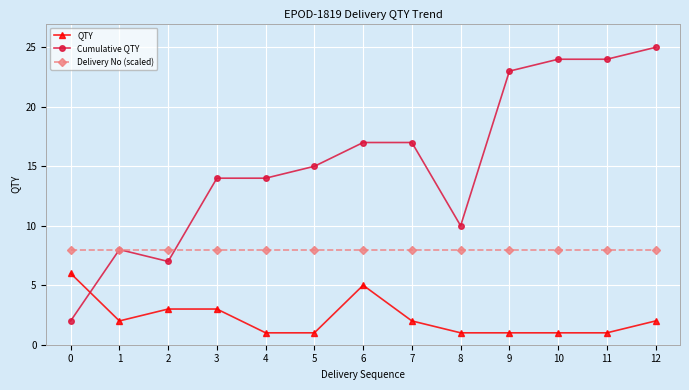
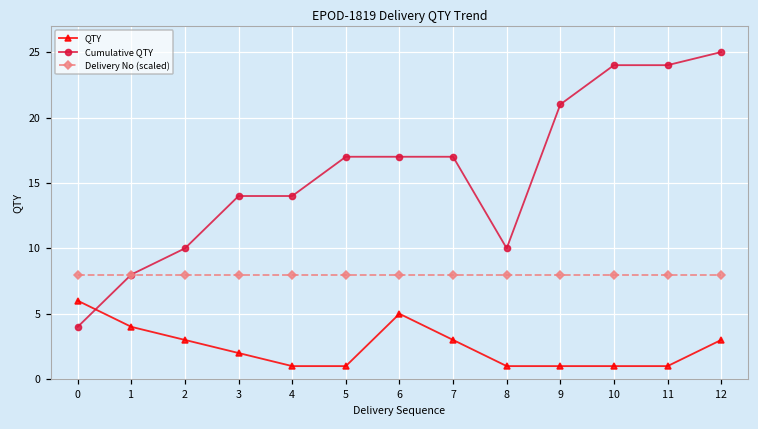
  {
    "QTY": {
      "0": 6,
-     "1": 2,
+     "1": 4,
      "2": 3,
-     "3": 3,
+     "3": 2,
      "4": 1,
      "5": 1,
      "6": 5,
-     "7": 2,
+     "7": 3,
      "8": 1,
      "9": 1,
      "10": 1,
      "11": 1,
-     "12": 2
+     "12": 3
    },
    "Cumulative QTY": {
-     "0": 2,
-     "2": 7,
+     "0": 4,
+     "2": 10,
      "3": 14,
      "4": 14,
-     "5": 15,
+     "5": 17,
      "6": 17,
      "7": 17,
      "8": 10,
-     "9": 23,
+     "9": 21,
      "10": 24,
      "11": 24,
      "12": 25
    },
    "Delivery No (scaled)": {
      "0": 8,
      "2": 8,
      "3": 8,
      "4": 8,
      "5": 8,
      "6": 8,
      "7": 8,
      "8": 8,
      "9": 8,
      "10": 8,
      "11": 8,
      "12": 8
    }
  }
